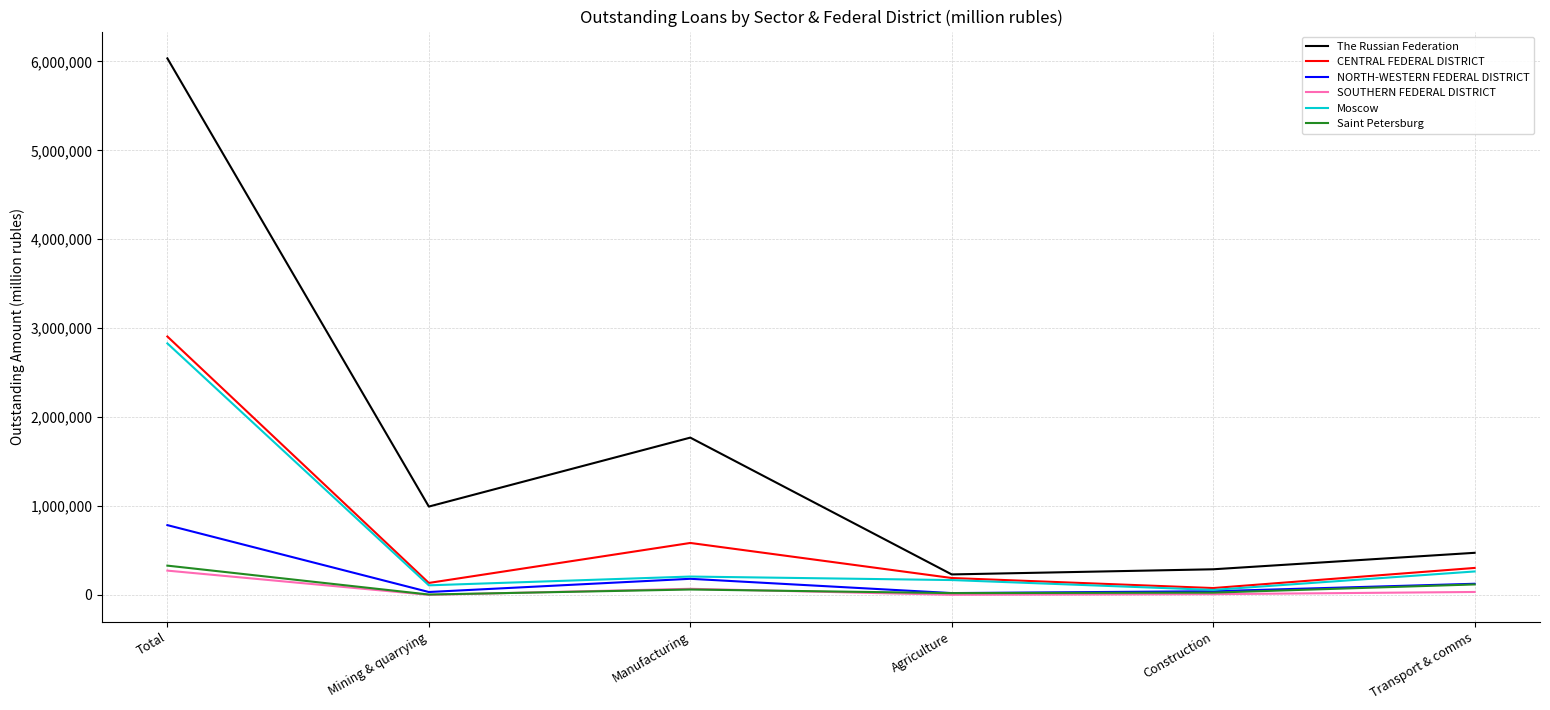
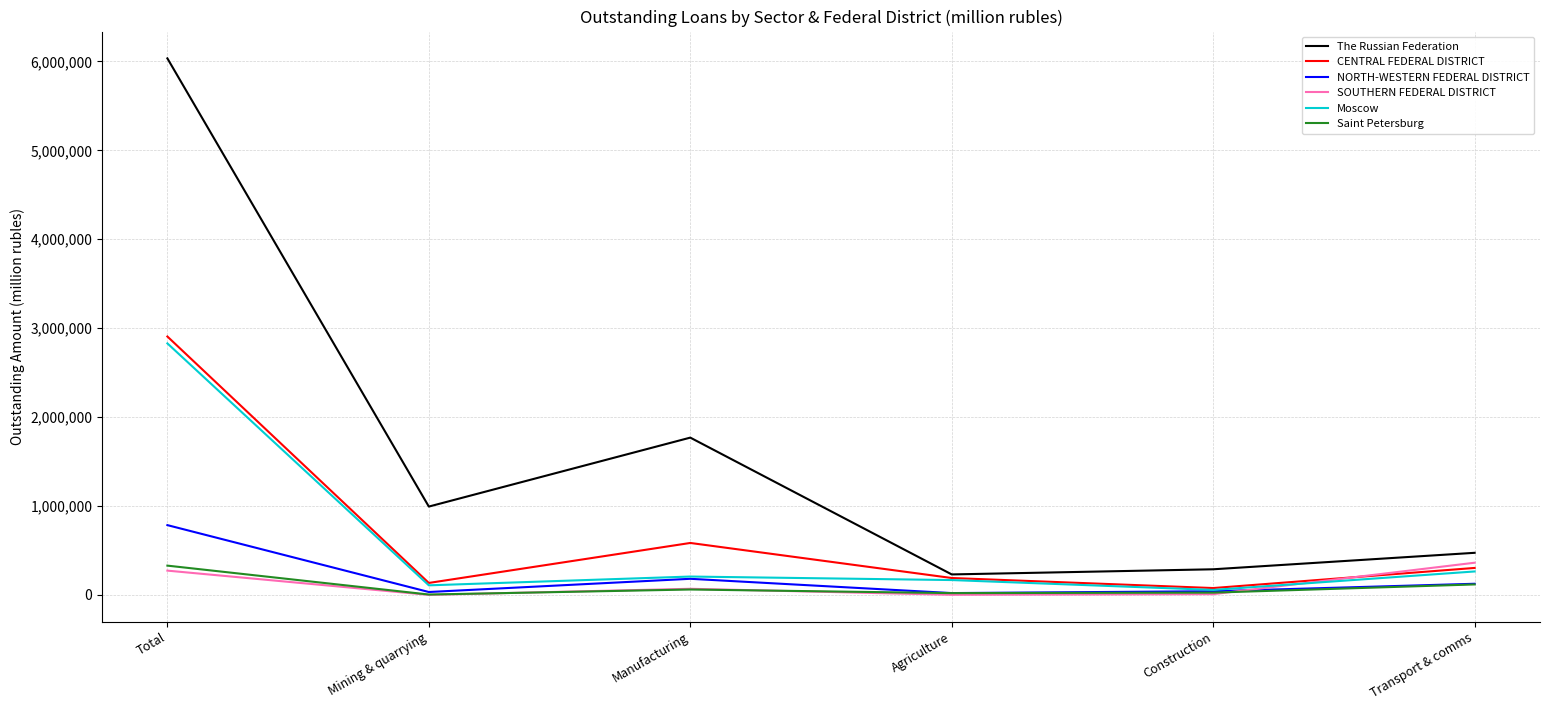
  {
    "The Russian Federation": {
      "Total": "6,000,000",
      "Mining & quarrying": "1,000,000",
      "Manufacturing": "1,800,000",
      "Agriculture": "200,000",
      "Construction": "300,000",
      "Transport & comms": "500,000"
    },
    "CENTRAL FEDERAL DISTRICT": {
      "Total": "2,900,000",
      "Manufacturing": "600,000",
      "Transport & comms": "300,000"
    },
    "NORTH-WESTERN FEDERAL DISTRICT": {
      "Total": "800,000"
    },
    "SOUTHERN FEDERAL DISTRICT": {
      "Total": "300,000",
-     "Transport & comms": "0"
+     "Transport & comms": "400,000"
    },
    "Moscow": {
      "Total": "2,800,000",
      "Transport & comms": "300,000"
    },
    "Saint Petersburg": {
      "Total": "300,000"
    }
  }
